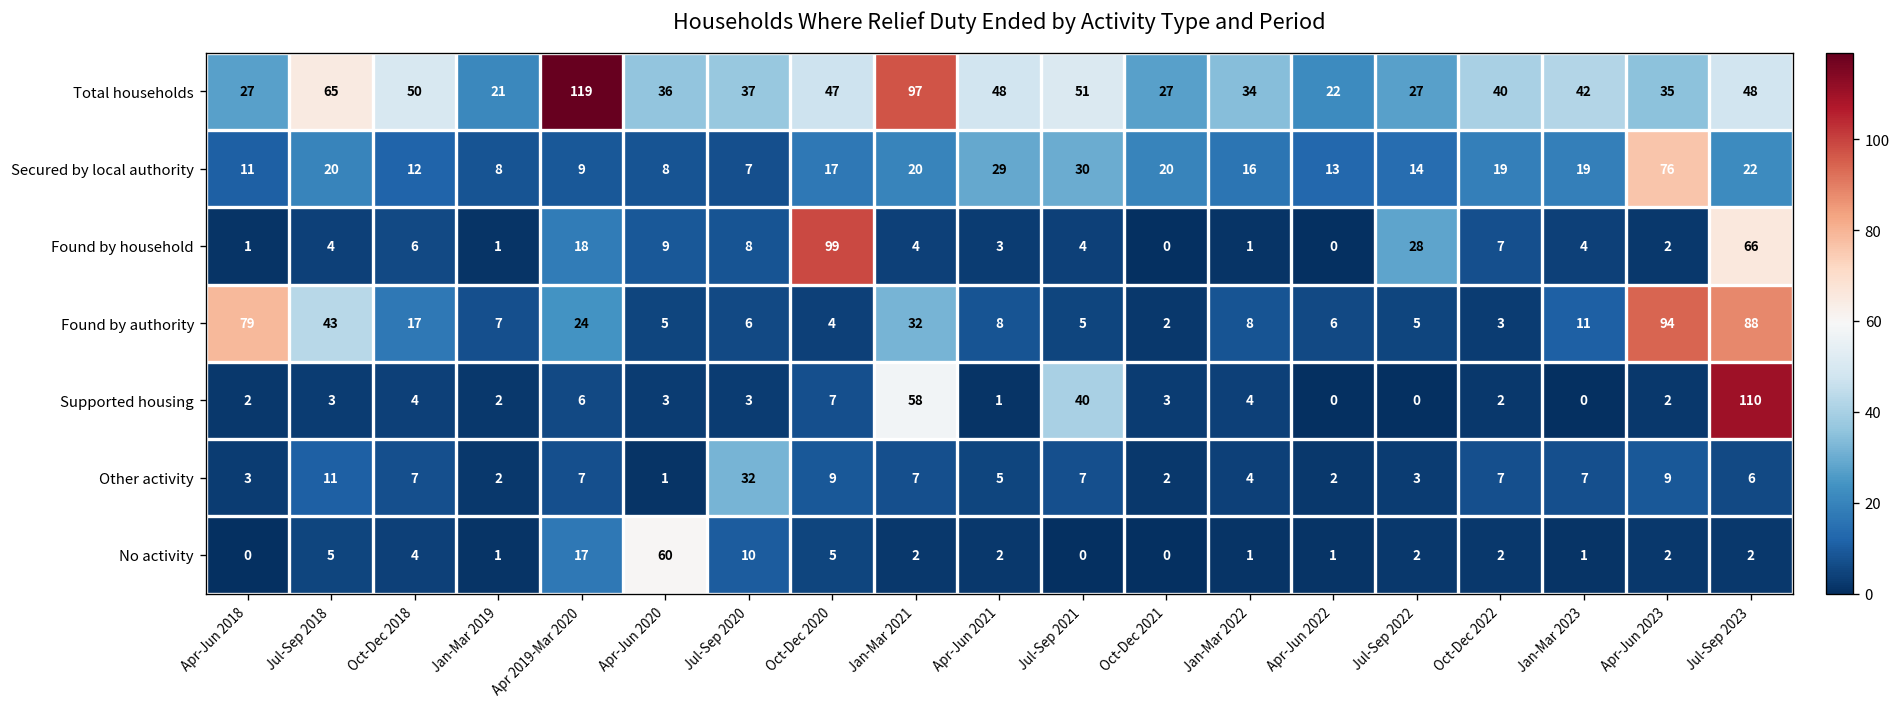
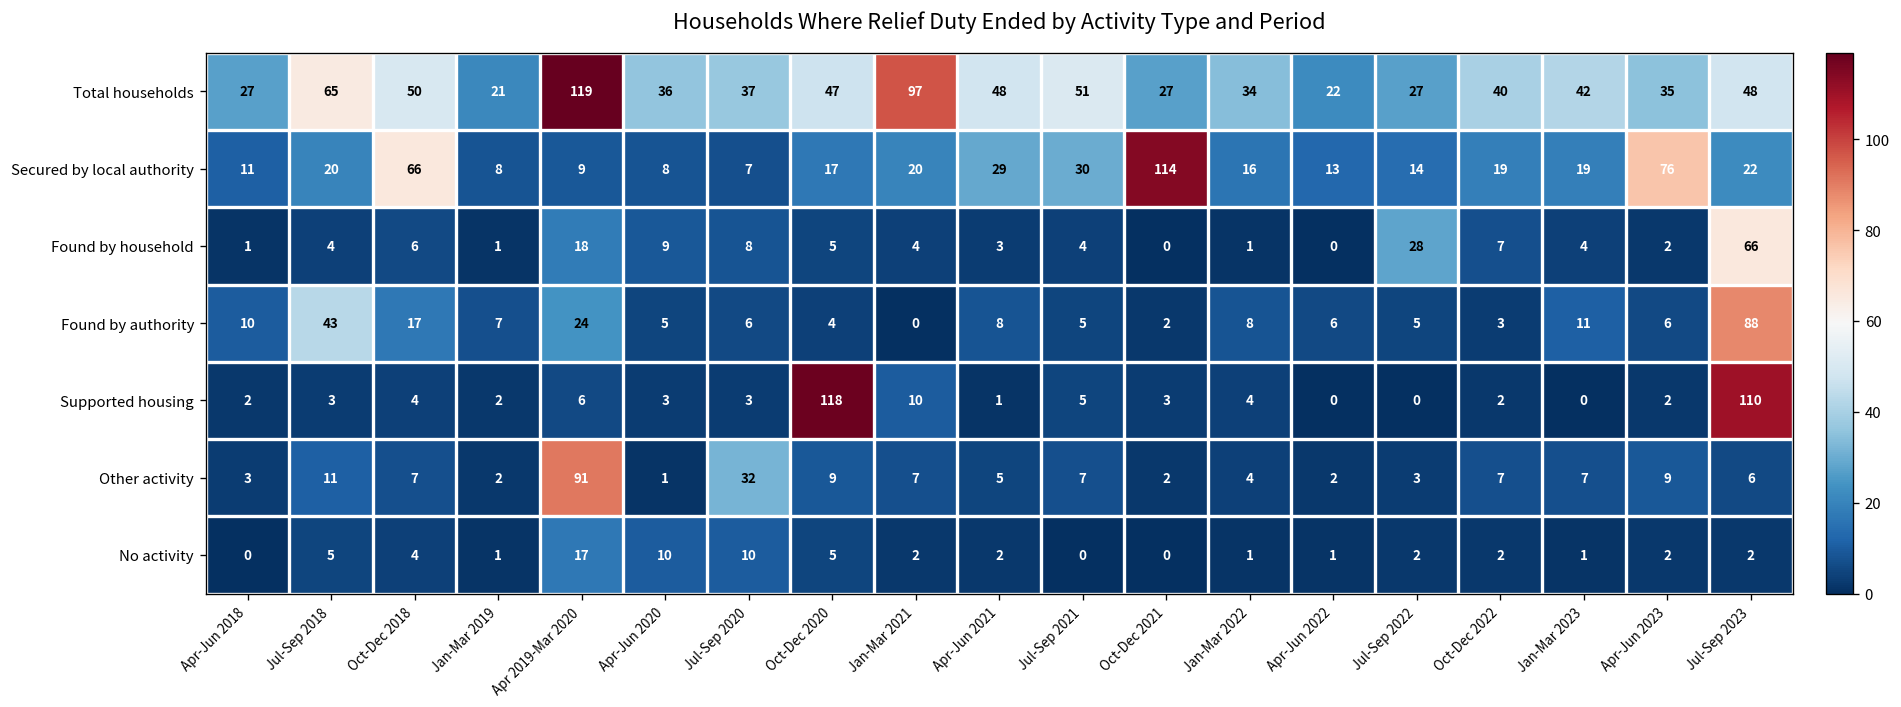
  {
    "Total households": {
      "Apr-Jun 2018": 27,
      "Jul-Sep 2018": 65,
      "Oct-Dec 2018": 50,
      "Jan-Mar 2019": 21,
      "Apr 2019-Mar 2020": 119,
      "Apr-Jun 2020": 36,
      "Jul-Sep 2020": 37,
      "Oct-Dec 2020": 47,
      "Jan-Mar 2021": 97,
      "Apr-Jun 2021": 48,
      "Jul-Sep 2021": 51,
      "Oct-Dec 2021": 27,
      "Jan-Mar 2022": 34,
      "Apr-Jun 2022": 22,
      "Jul-Sep 2022": 27,
      "Oct-Dec 2022": 40,
      "Jan-Mar 2023": 42,
      "Apr-Jun 2023": 35,
      "Jul-Sep 2023": 48
    },
    "Secured by local authority": {
      "Apr-Jun 2018": 11,
      "Jul-Sep 2018": 20,
-     "Oct-Dec 2018": 12,
+     "Oct-Dec 2018": 66,
      "Jan-Mar 2019": 8,
      "Apr 2019-Mar 2020": 9,
      "Apr-Jun 2020": 8,
      "Jul-Sep 2020": 7,
      "Oct-Dec 2020": 17,
      "Jan-Mar 2021": 20,
      "Apr-Jun 2021": 29,
      "Jul-Sep 2021": 30,
-     "Oct-Dec 2021": 20,
+     "Oct-Dec 2021": 114,
      "Jan-Mar 2022": 16,
      "Apr-Jun 2022": 13,
      "Jul-Sep 2022": 14,
      "Oct-Dec 2022": 19,
      "Jan-Mar 2023": 19,
      "Apr-Jun 2023": 76,
      "Jul-Sep 2023": 22
    },
    "Found by household": {
      "Apr-Jun 2018": 1,
      "Jul-Sep 2018": 4,
      "Oct-Dec 2018": 6,
      "Jan-Mar 2019": 1,
      "Apr 2019-Mar 2020": 18,
      "Apr-Jun 2020": 9,
      "Jul-Sep 2020": 8,
-     "Oct-Dec 2020": 99,
+     "Oct-Dec 2020": 5,
      "Jan-Mar 2021": 4,
      "Apr-Jun 2021": 3,
      "Jul-Sep 2021": 4,
      "Oct-Dec 2021": 0,
      "Jan-Mar 2022": 1,
      "Apr-Jun 2022": 0,
      "Jul-Sep 2022": 28,
      "Oct-Dec 2022": 7,
      "Jan-Mar 2023": 4,
      "Apr-Jun 2023": 2,
      "Jul-Sep 2023": 66
    },
    "Found by authority": {
-     "Apr-Jun 2018": 79,
+     "Apr-Jun 2018": 10,
      "Jul-Sep 2018": 43,
      "Oct-Dec 2018": 17,
      "Jan-Mar 2019": 7,
      "Apr 2019-Mar 2020": 24,
      "Apr-Jun 2020": 5,
      "Jul-Sep 2020": 6,
      "Oct-Dec 2020": 4,
-     "Jan-Mar 2021": 32,
+     "Jan-Mar 2021": 0,
      "Apr-Jun 2021": 8,
      "Jul-Sep 2021": 5,
      "Oct-Dec 2021": 2,
      "Jan-Mar 2022": 8,
      "Apr-Jun 2022": 6,
      "Jul-Sep 2022": 5,
      "Oct-Dec 2022": 3,
      "Jan-Mar 2023": 11,
-     "Apr-Jun 2023": 94,
+     "Apr-Jun 2023": 6,
      "Jul-Sep 2023": 88
    },
    "Supported housing": {
      "Apr-Jun 2018": 2,
      "Jul-Sep 2018": 3,
      "Oct-Dec 2018": 4,
      "Jan-Mar 2019": 2,
      "Apr 2019-Mar 2020": 6,
      "Apr-Jun 2020": 3,
      "Jul-Sep 2020": 3,
-     "Oct-Dec 2020": 7,
-     "Jan-Mar 2021": 58,
+     "Oct-Dec 2020": 118,
+     "Jan-Mar 2021": 10,
      "Apr-Jun 2021": 1,
-     "Jul-Sep 2021": 40,
+     "Jul-Sep 2021": 5,
      "Oct-Dec 2021": 3,
      "Jan-Mar 2022": 4,
      "Apr-Jun 2022": 0,
      "Jul-Sep 2022": 0,
      "Oct-Dec 2022": 2,
      "Jan-Mar 2023": 0,
      "Apr-Jun 2023": 2,
      "Jul-Sep 2023": 110
    },
    "Other activity": {
      "Apr-Jun 2018": 3,
      "Jul-Sep 2018": 11,
      "Oct-Dec 2018": 7,
      "Jan-Mar 2019": 2,
-     "Apr 2019-Mar 2020": 7,
+     "Apr 2019-Mar 2020": 91,
      "Apr-Jun 2020": 1,
      "Jul-Sep 2020": 32,
      "Oct-Dec 2020": 9,
      "Jan-Mar 2021": 7,
      "Apr-Jun 2021": 5,
      "Jul-Sep 2021": 7,
      "Oct-Dec 2021": 2,
      "Jan-Mar 2022": 4,
      "Apr-Jun 2022": 2,
      "Jul-Sep 2022": 3,
      "Oct-Dec 2022": 7,
      "Jan-Mar 2023": 7,
      "Apr-Jun 2023": 9,
      "Jul-Sep 2023": 6
    },
    "No activity": {
      "Apr-Jun 2018": 0,
      "Jul-Sep 2018": 5,
      "Oct-Dec 2018": 4,
      "Jan-Mar 2019": 1,
      "Apr 2019-Mar 2020": 17,
-     "Apr-Jun 2020": 60,
+     "Apr-Jun 2020": 10,
      "Jul-Sep 2020": 10,
      "Oct-Dec 2020": 5,
      "Jan-Mar 2021": 2,
      "Apr-Jun 2021": 2,
      "Jul-Sep 2021": 0,
      "Oct-Dec 2021": 0,
      "Jan-Mar 2022": 1,
      "Apr-Jun 2022": 1,
      "Jul-Sep 2022": 2,
      "Oct-Dec 2022": 2,
      "Jan-Mar 2023": 1,
      "Apr-Jun 2023": 2,
      "Jul-Sep 2023": 2
    }
  }
